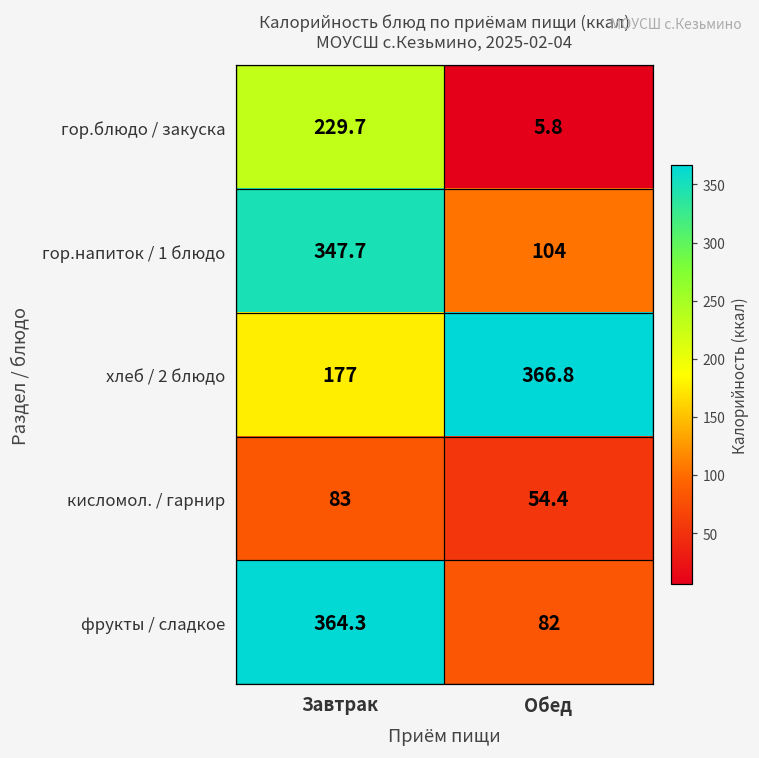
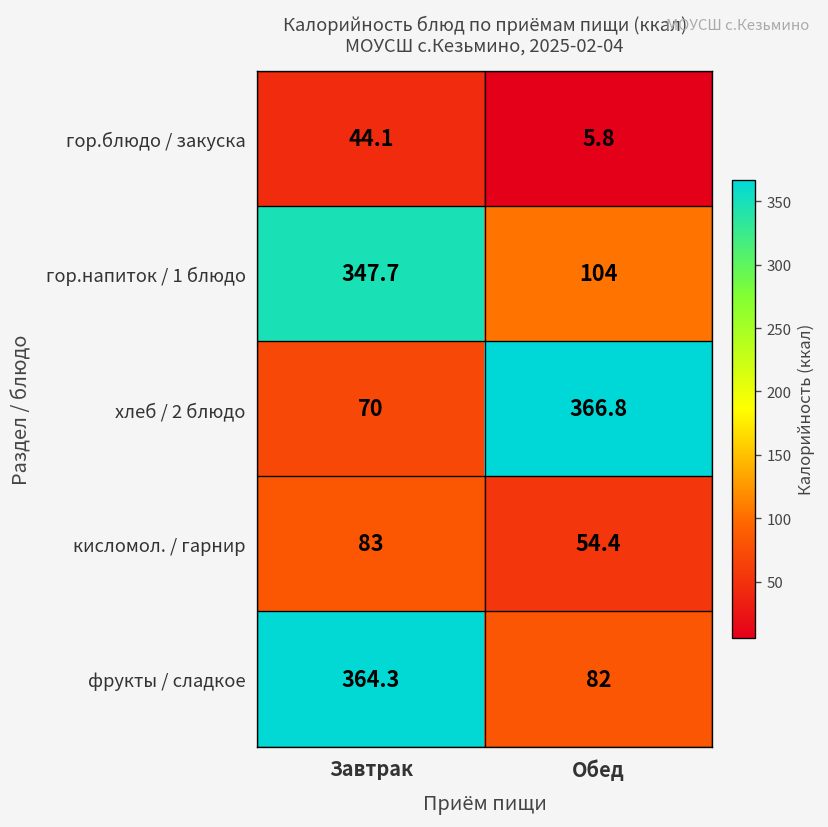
  {
    "гор.блюдо / закуска": {
-     "Завтрак": 229.7,
+     "Завтрак": 44.1,
      "Обед": 5.8
    },
    "гор.напиток / 1 блюдо": {
      "Завтрак": 347.7,
      "Обед": 104
    },
    "хлеб / 2 блюдо": {
-     "Завтрак": 177,
+     "Завтрак": 70,
      "Обед": 366.8
    },
    "кисломол. / гарнир": {
      "Завтрак": 83,
      "Обед": 54.4
    },
    "фрукты / сладкое": {
      "Завтрак": 364.3,
      "Обед": 82
    }
  }
